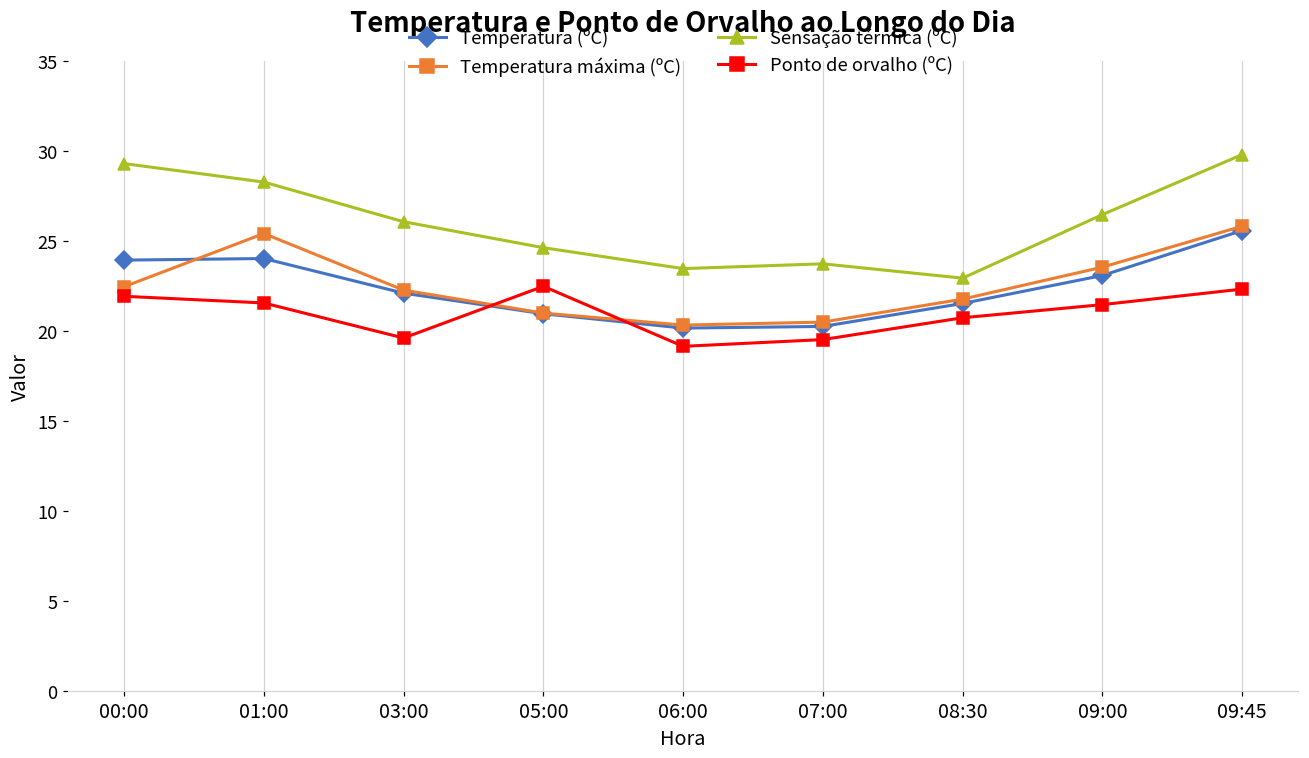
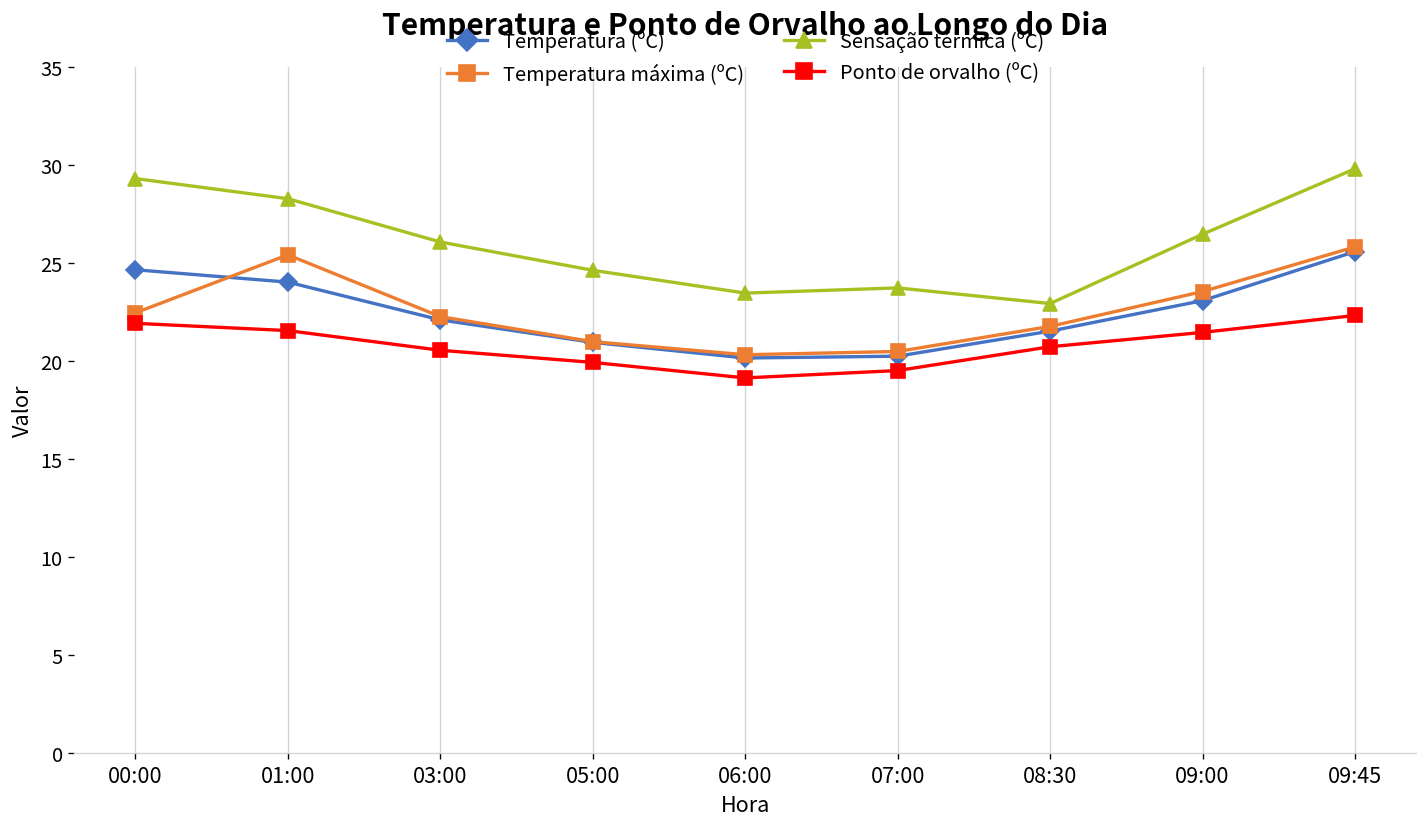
  {
    "Temperatura (ºC)": {
-     "00:00": 23.9,
+     "00:00": 24.7,
      "01:00": 24.0,
      "03:00": 22.1,
      "06:00": 20.2,
      "07:00": 20.3,
      "08:30": 21.5,
      "09:00": 23.1,
      "09:45": 25.6
    },
    "Temperatura máxima (ºC)": {
      "00:00": 22.5,
      "01:00": 25.4,
      "03:00": 22.3,
      "06:00": 20.3,
      "07:00": 20.5,
      "08:30": 21.8,
      "09:00": 23.6,
      "09:45": 25.8
    },
    "Sensação térmica (ºC)": {
      "00:00": 29.3,
      "01:00": 28.3,
      "03:00": 26.1,
      "05:00": 24.6,
      "06:00": 23.5,
      "07:00": 23.7,
      "08:30": 22.9,
      "09:00": 26.5,
      "09:45": 29.8
    },
    "Ponto de orvalho (ºC)": {
      "00:00": 21.9,
      "01:00": 21.6,
-     "03:00": 19.6,
-     "05:00": 22.5,
+     "03:00": 20.6,
+     "05:00": 19.9,
      "06:00": 19.2,
      "07:00": 19.5,
      "08:30": 20.7,
      "09:00": 21.5,
      "09:45": 22.3
    }
  }
